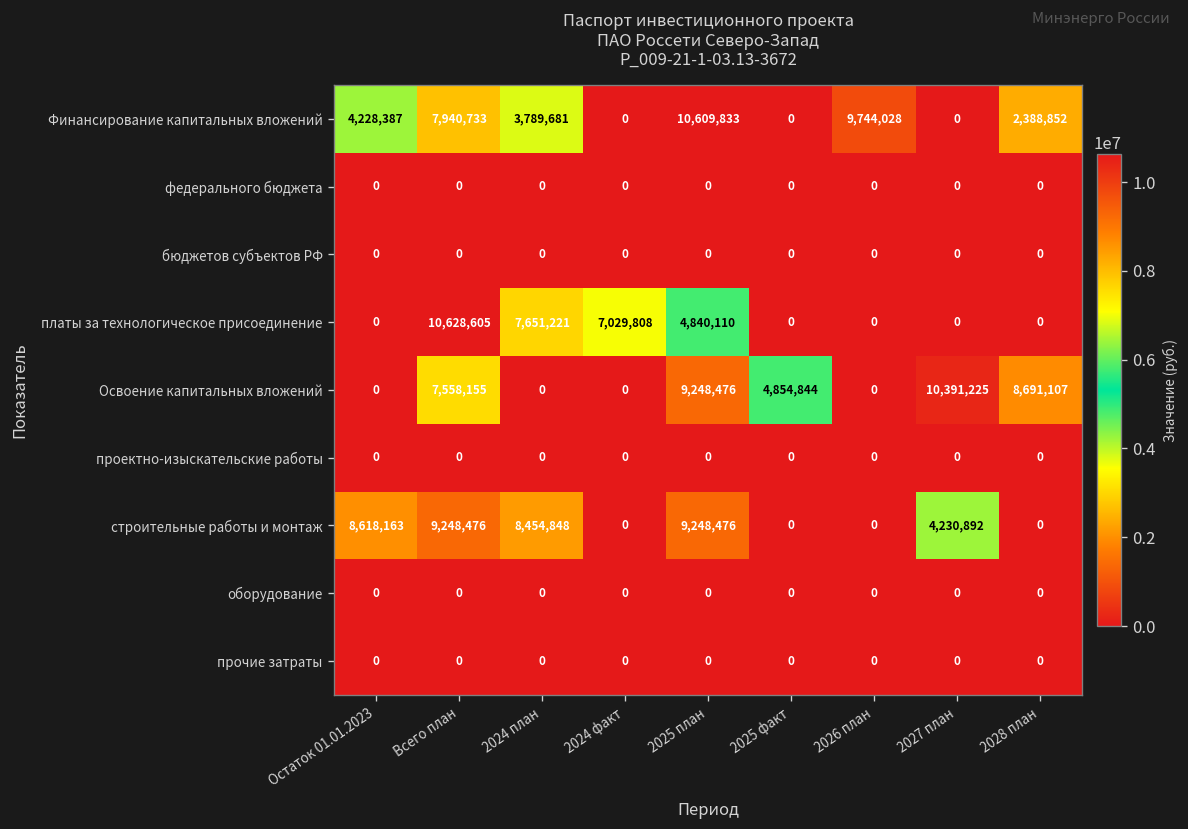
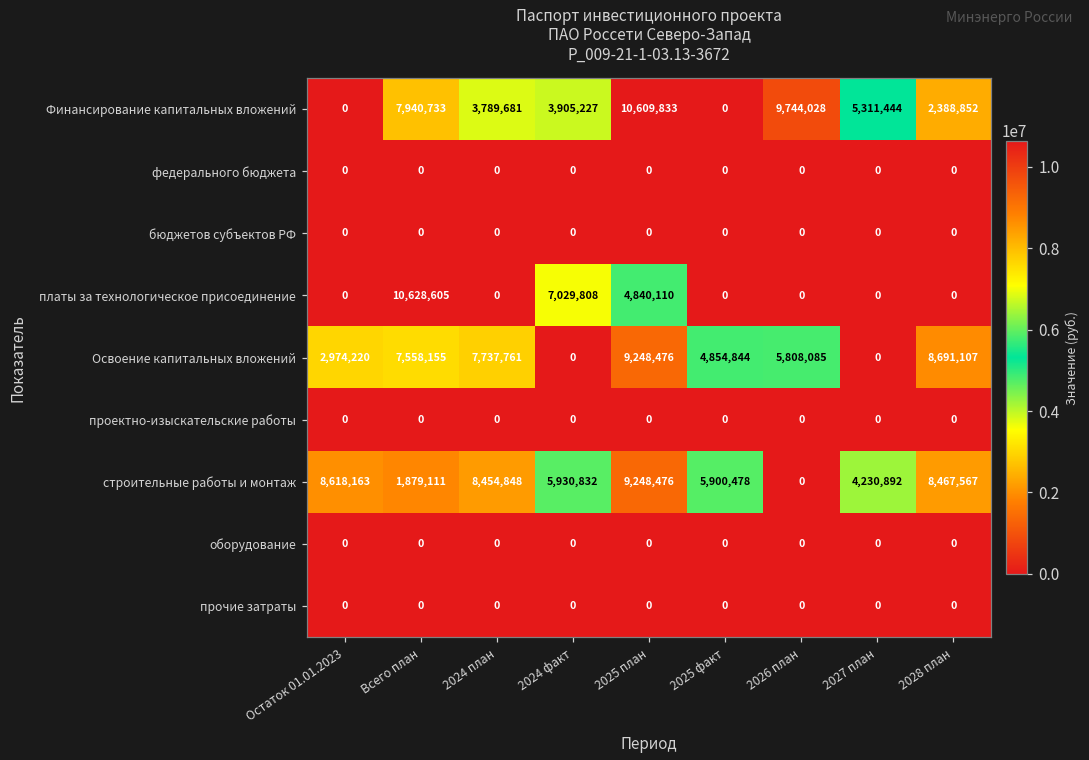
  {
    "Финансирование капитальных вложений": {
-     "Остаток 01.01.2023": "4,228,387",
+     "Остаток 01.01.2023": "0",
      "Всего план": "7,940,733",
      "2024 план": "3,789,681",
-     "2024 факт": "0",
+     "2024 факт": "3,905,227",
      "2025 план": "10,609,833",
      "2025 факт": "0",
      "2026 план": "9,744,028",
-     "2027 план": "0",
+     "2027 план": "5,311,444",
      "2028 план": "2,388,852"
    },
    "федерального бюджета": {
      "Остаток 01.01.2023": "0",
      "Всего план": "0",
      "2024 план": "0",
      "2024 факт": "0",
      "2025 план": "0",
      "2025 факт": "0",
      "2026 план": "0",
      "2027 план": "0",
      "2028 план": "0"
    },
    "бюджетов субъектов РФ": {
      "Остаток 01.01.2023": "0",
      "Всего план": "0",
      "2024 план": "0",
      "2024 факт": "0",
      "2025 план": "0",
      "2025 факт": "0",
      "2026 план": "0",
      "2027 план": "0",
      "2028 план": "0"
    },
    "платы за технологическое присоединение": {
      "Остаток 01.01.2023": "0",
      "Всего план": "10,628,605",
-     "2024 план": "7,651,221",
+     "2024 план": "0",
      "2024 факт": "7,029,808",
      "2025 план": "4,840,110",
      "2025 факт": "0",
      "2026 план": "0",
      "2027 план": "0",
      "2028 план": "0"
    },
    "Освоение капитальных вложений": {
-     "Остаток 01.01.2023": "0",
+     "Остаток 01.01.2023": "2,974,220",
      "Всего план": "7,558,155",
-     "2024 план": "0",
+     "2024 план": "7,737,761",
      "2024 факт": "0",
      "2025 план": "9,248,476",
      "2025 факт": "4,854,844",
-     "2026 план": "0",
-     "2027 план": "10,391,225",
+     "2026 план": "5,808,085",
+     "2027 план": "0",
      "2028 план": "8,691,107"
    },
    "проектно-изыскательские работы": {
      "Остаток 01.01.2023": "0",
      "Всего план": "0",
      "2024 план": "0",
      "2024 факт": "0",
      "2025 план": "0",
      "2025 факт": "0",
      "2026 план": "0",
      "2027 план": "0",
      "2028 план": "0"
    },
    "строительные работы и монтаж": {
      "Остаток 01.01.2023": "8,618,163",
-     "Всего план": "9,248,476",
+     "Всего план": "1,879,111",
      "2024 план": "8,454,848",
-     "2024 факт": "0",
+     "2024 факт": "5,930,832",
      "2025 план": "9,248,476",
-     "2025 факт": "0",
+     "2025 факт": "5,900,478",
      "2026 план": "0",
      "2027 план": "4,230,892",
-     "2028 план": "0"
+     "2028 план": "8,467,567"
    },
    "оборудование": {
      "Остаток 01.01.2023": "0",
      "Всего план": "0",
      "2024 план": "0",
      "2024 факт": "0",
      "2025 план": "0",
      "2025 факт": "0",
      "2026 план": "0",
      "2027 план": "0",
      "2028 план": "0"
    },
    "прочие затраты": {
      "Остаток 01.01.2023": "0",
      "Всего план": "0",
      "2024 план": "0",
      "2024 факт": "0",
      "2025 план": "0",
      "2025 факт": "0",
      "2026 план": "0",
      "2027 план": "0",
      "2028 план": "0"
    }
  }
